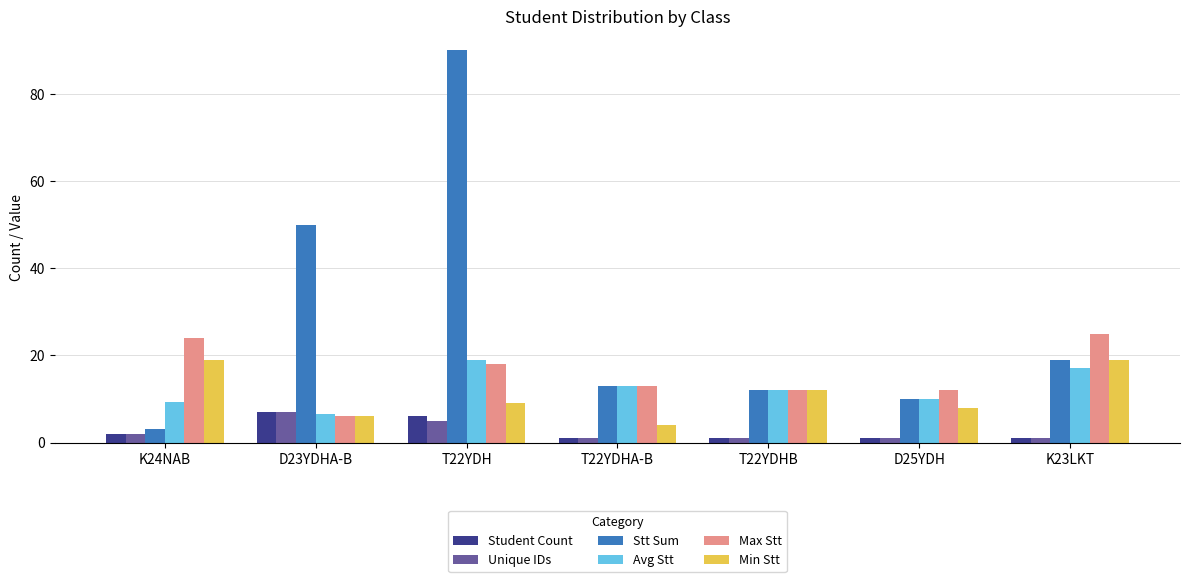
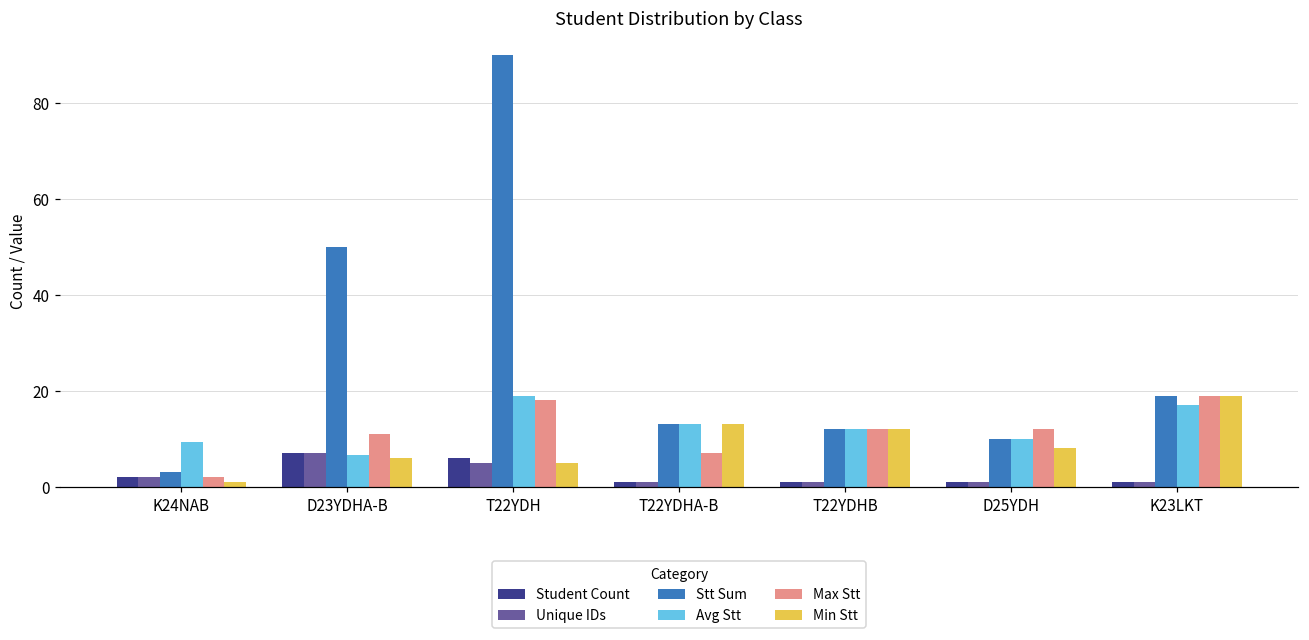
  {
    "Stt Sum": {
      "K24NAB": 3,
      "D23YDHA-B": 50,
      "T22YDH": 90,
      "T22YDHA-B": 13,
      "T22YDHB": 12,
      "D25YDH": 10,
      "K23LKT": 19
    },
    "Avg Stt": {
      "K24NAB": 9,
      "D23YDHA-B": 7,
      "T22YDH": 19,
      "T22YDHA-B": 13,
      "T22YDHB": 12,
      "D25YDH": 10,
      "K23LKT": 17
    },
    "Max Stt": {
-     "K24NAB": 24,
-     "D23YDHA-B": 6,
+     "K24NAB": 2,
+     "D23YDHA-B": 11,
      "T22YDH": 18,
-     "T22YDHA-B": 13,
+     "T22YDHA-B": 7,
      "T22YDHB": 12,
      "D25YDH": 12,
-     "K23LKT": 25
+     "K23LKT": 19
    },
    "Min Stt": {
-     "K24NAB": 19,
+     "K24NAB": 1,
      "D23YDHA-B": 6,
-     "T22YDH": 9,
-     "T22YDHA-B": 4,
+     "T22YDH": 5,
+     "T22YDHA-B": 13,
      "T22YDHB": 12,
      "D25YDH": 8,
      "K23LKT": 19
    }
  }
